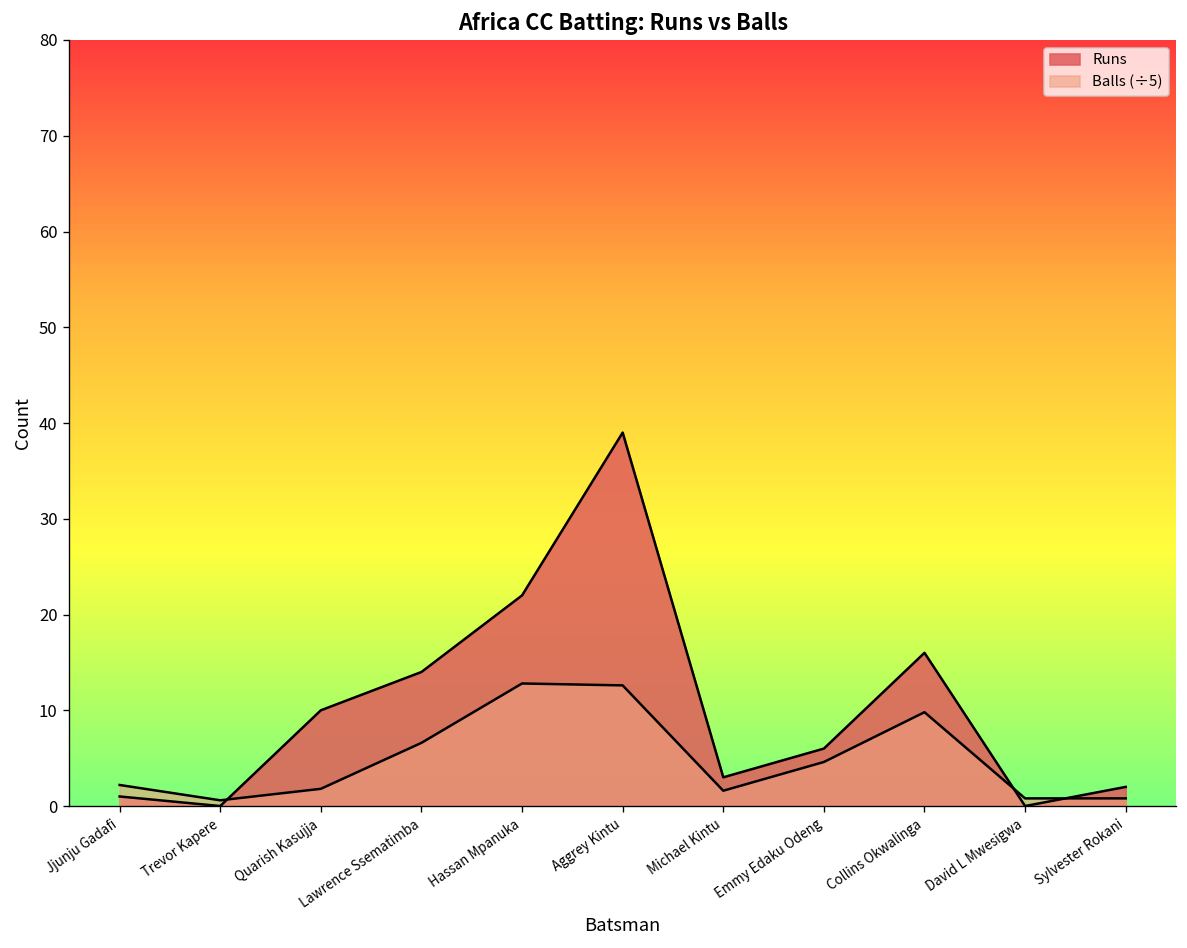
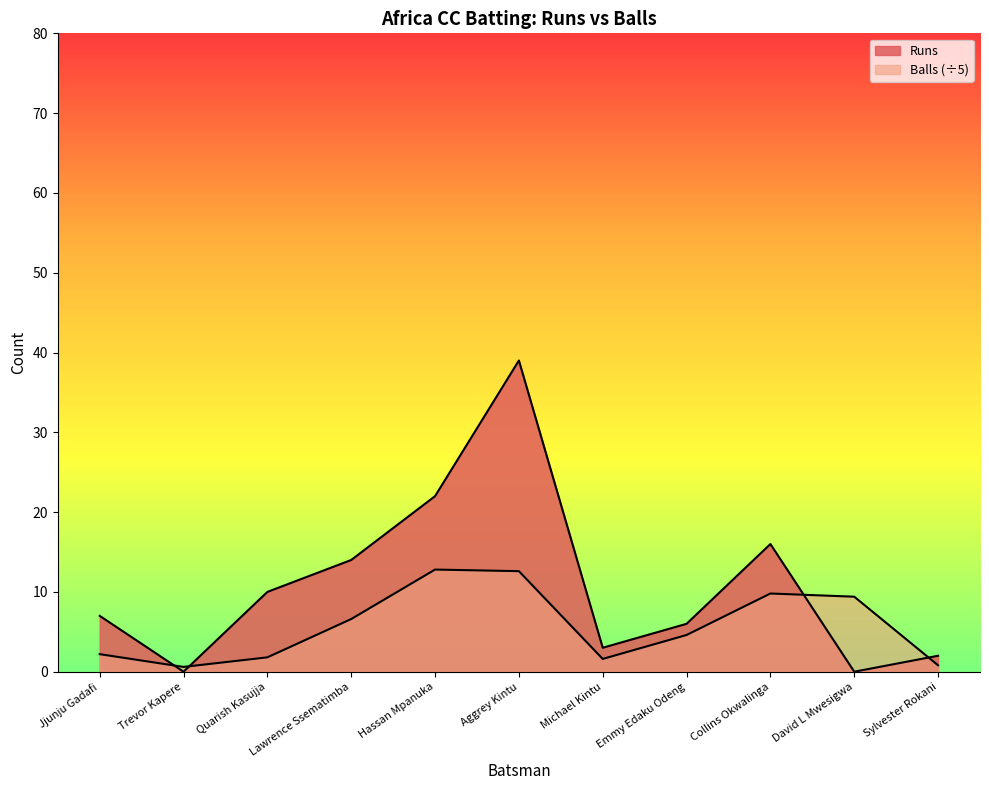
  {
    "Runs": {
-     "Jjunju Gadafi": 1,
+     "Jjunju Gadafi": 7,
      "Trevor Kapere": 0,
      "Quarish Kasujja": 10,
      "Lawrence Ssematimba": 14,
      "Hassan Mpanuka": 22,
      "Aggrey Kintu": 39,
      "Michael Kintu": 3,
      "Emmy Edaku Odeng": 6,
      "Collins Okwalinga": 16,
      "David L Mwesigwa": 0,
      "Sylvester Rokani": 2
    },
    "Balls (÷5)": {
      "Jjunju Gadafi": 2,
      "Trevor Kapere": 1,
      "Quarish Kasujja": 2,
      "Lawrence Ssematimba": 7,
      "Hassan Mpanuka": 13,
      "Aggrey Kintu": 13,
      "Michael Kintu": 2,
      "Emmy Edaku Odeng": 5,
      "Collins Okwalinga": 10,
-     "David L Mwesigwa": 1,
+     "David L Mwesigwa": 9,
      "Sylvester Rokani": 1
    }
  }
